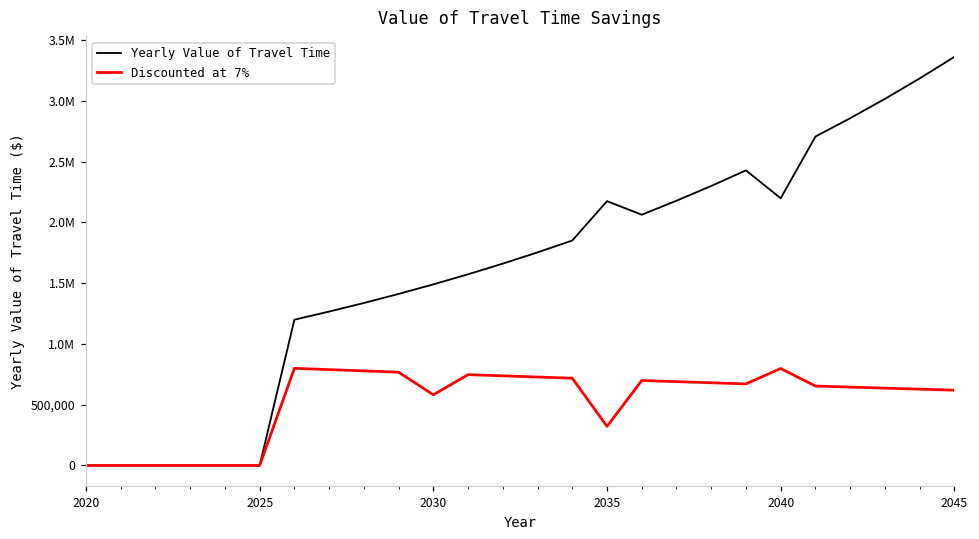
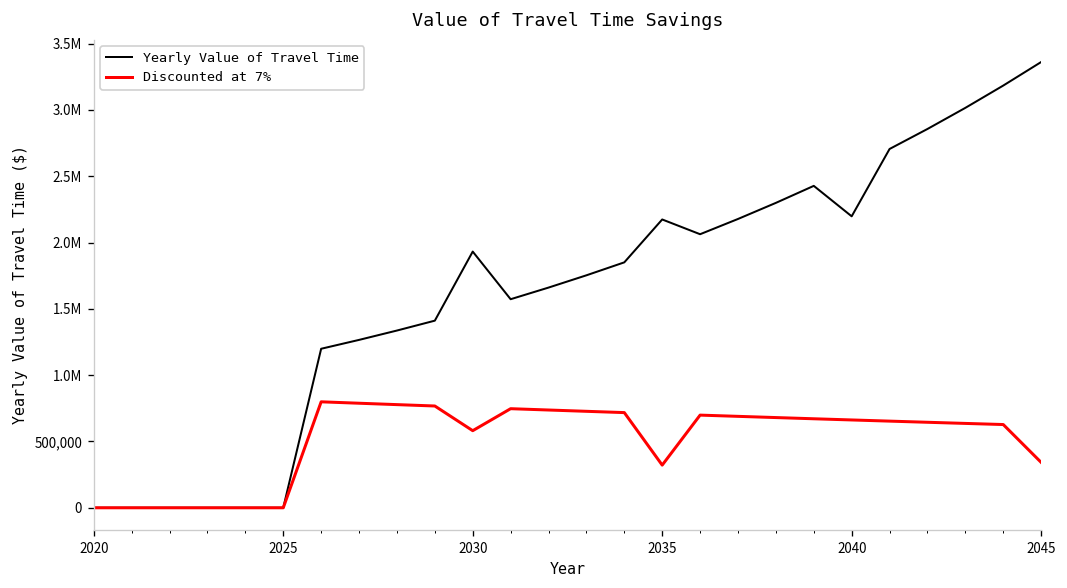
  {
    "Yearly Value of Travel Time": {
-     "2030": "1,490,000",
+     "2030": "1,930,000",
      "2035": "2,170,000",
      "2040": "2,200,000",
      "2045": "3,360,000"
    },
    "Discounted at 7%": {
      "2030": "580,000",
      "2035": "320,000",
-     "2040": "800,000",
-     "2045": "620,000"
+     "2040": "660,000",
+     "2045": "340,000"
    }
  }
